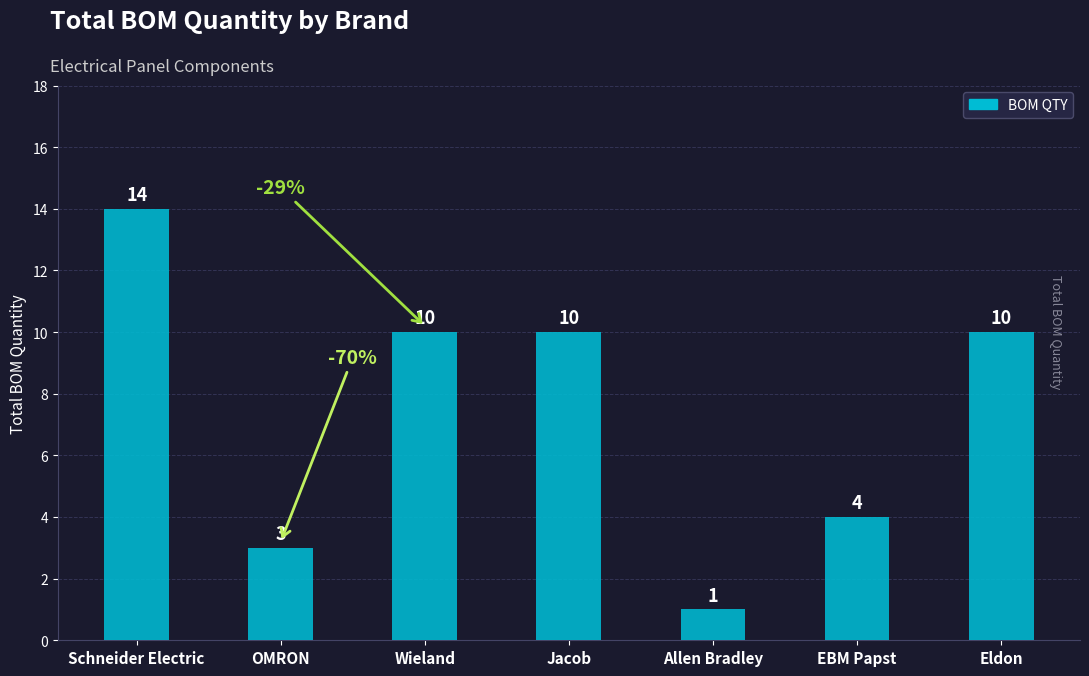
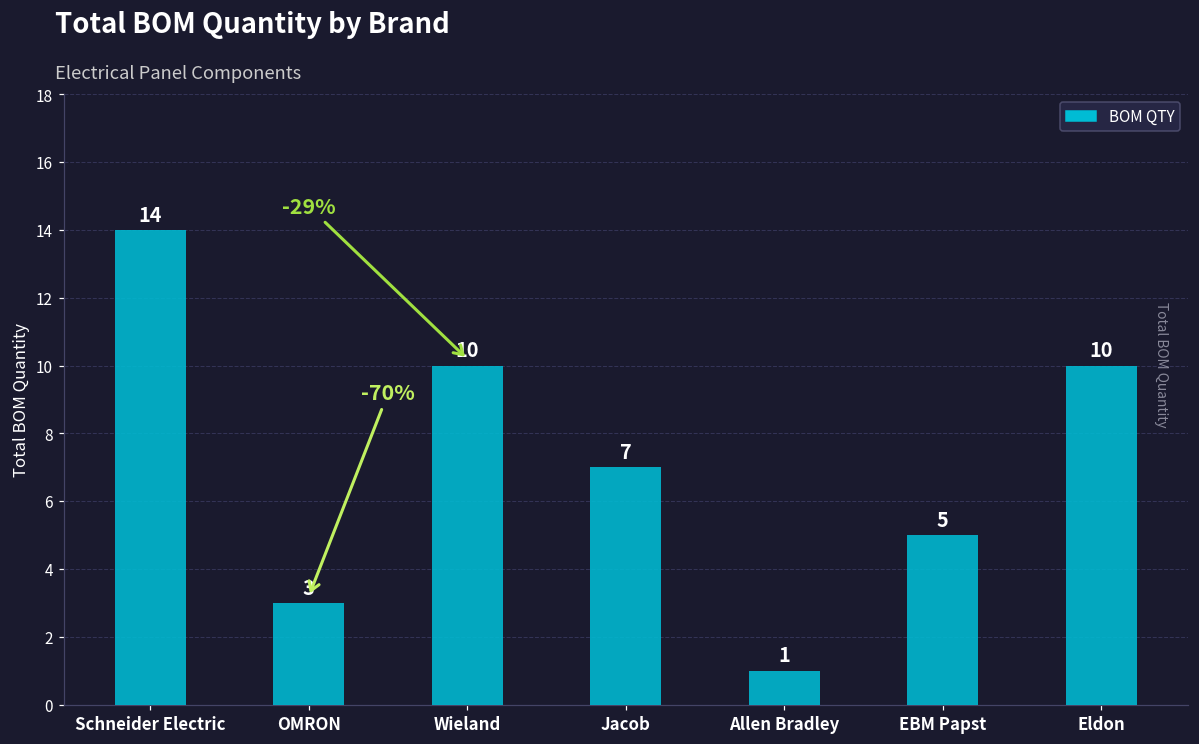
  {
    "Schneider Electric": 14,
-   "Jacob": 10,
+   "Jacob": 7,
    "Allen Bradley": 1,
-   "EBM Papst": 4,
+   "EBM Papst": 5,
    "Eldon": 10
  }
